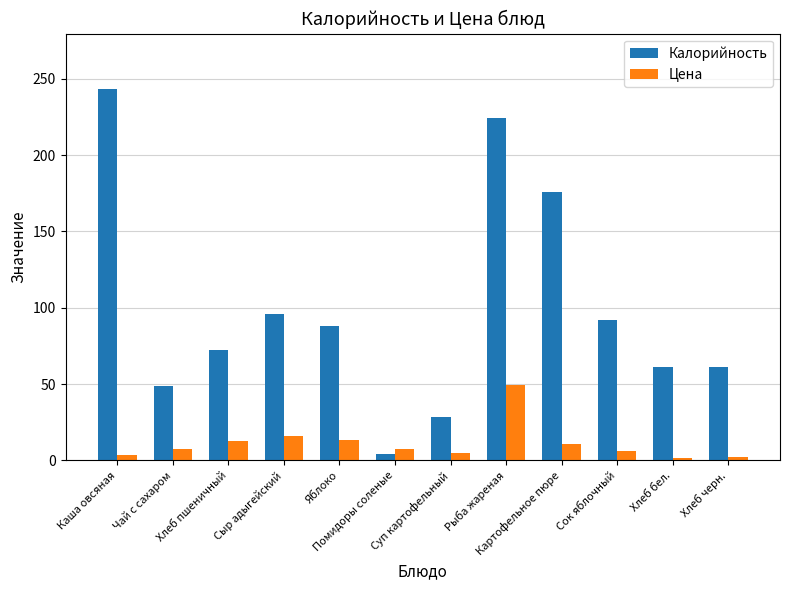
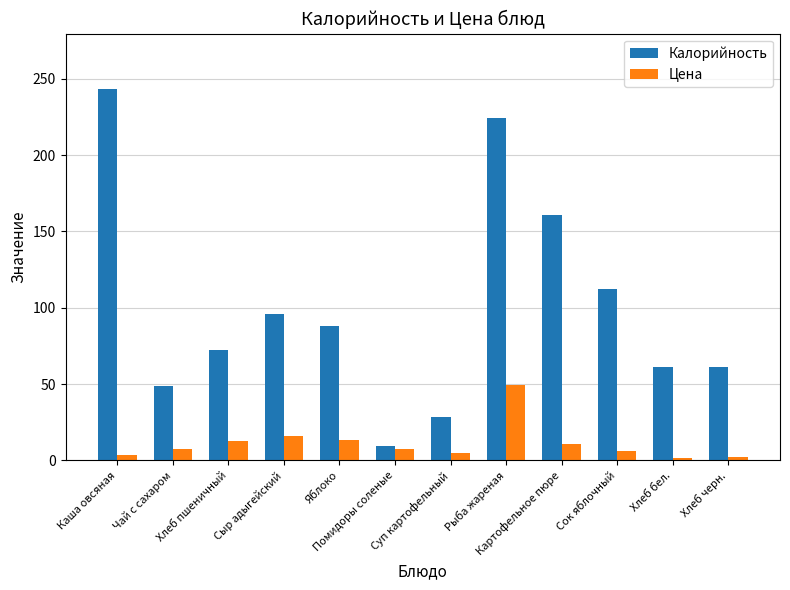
  {
    "Калорийность": {
      "Каша овсяная": 243,
      "Чай с сахаром": 49,
      "Хлеб пшеничный": 73,
      "Сыр адыгейский": 96,
      "Яблоко": 88,
-     "Помидоры соленые": 4,
+     "Помидоры соленые": 10,
      "Суп картофельный": 29,
      "Рыба жареная": 224,
-     "Картофельное пюре": 176,
-     "Сок яблочный": 92,
+     "Картофельное пюре": 160,
+     "Сок яблочный": 112,
      "Хлеб бел.": 61,
      "Хлеб черн.": 61
    },
    "Цена": {
      "Каша овсяная": 4,
      "Чай с сахаром": 7,
      "Хлеб пшеничный": 13,
      "Сыр адыгейский": 16,
      "Яблоко": 14,
      "Помидоры соленые": 8,
      "Суп картофельный": 5,
      "Рыба жареная": 50,
      "Картофельное пюре": 11,
      "Сок яблочный": 6,
      "Хлеб черн.": 2
    }
  }
